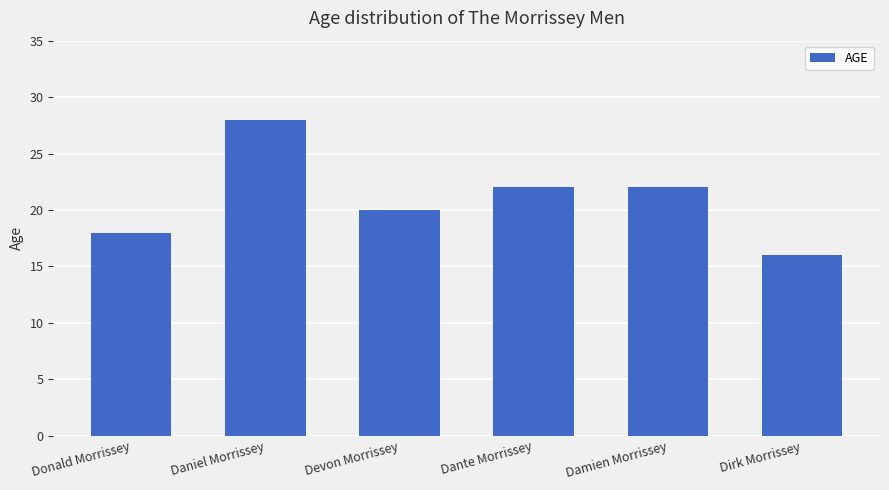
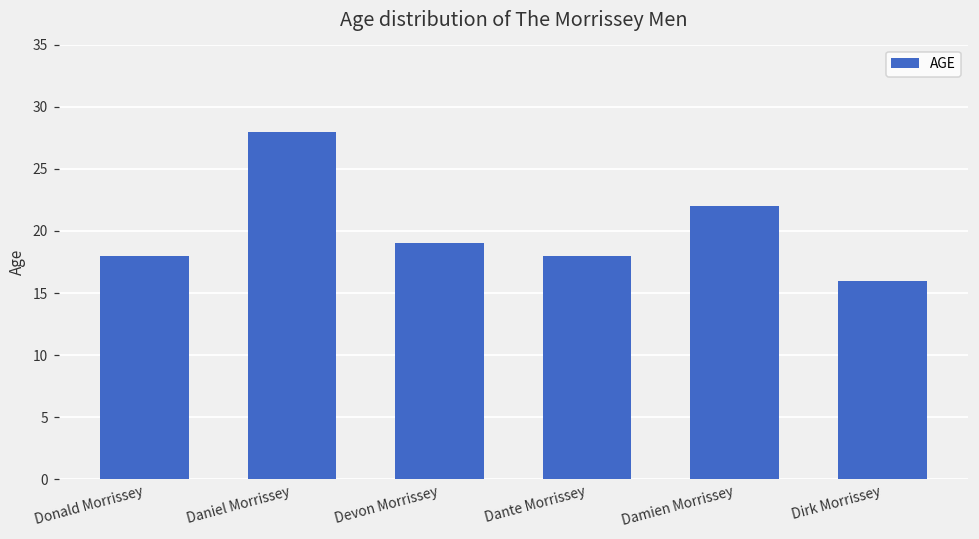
  {
    "Donald Morrissey": 18,
    "Daniel Morrissey": 28,
-   "Devon Morrissey": 20,
-   "Dante Morrissey": 22,
+   "Devon Morrissey": 19,
+   "Dante Morrissey": 18,
    "Damien Morrissey": 22,
    "Dirk Morrissey": 16
  }
